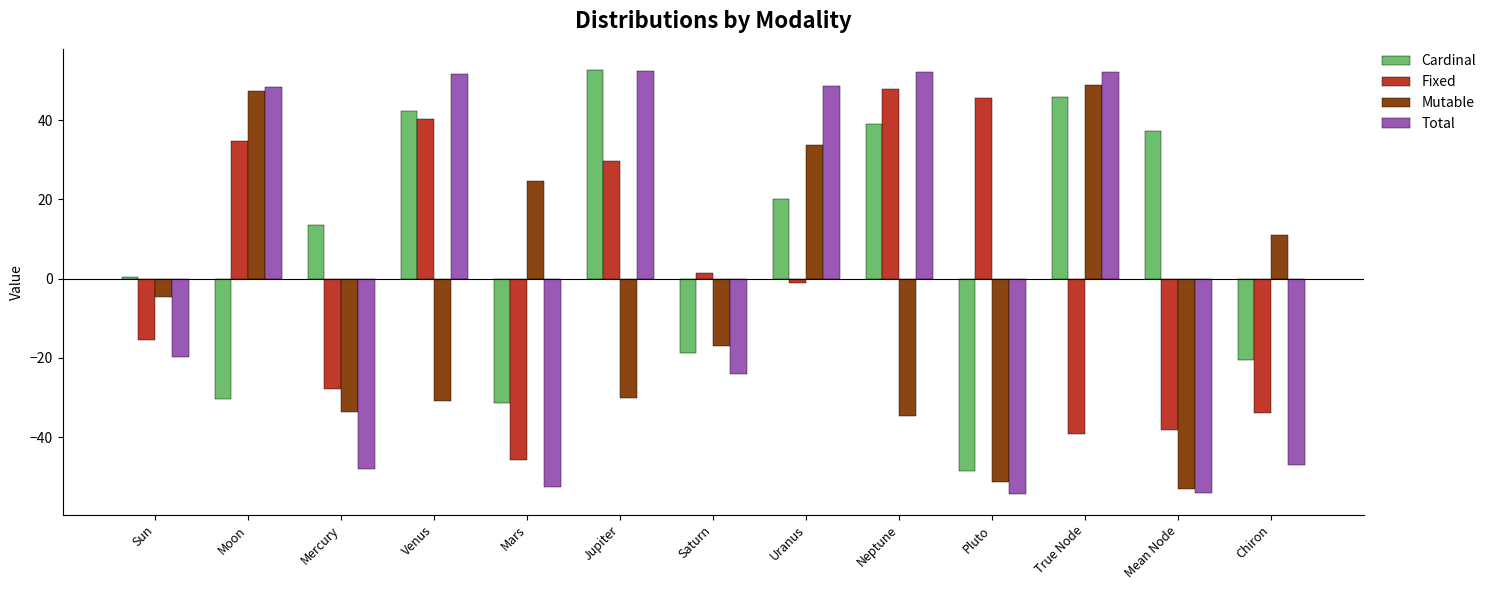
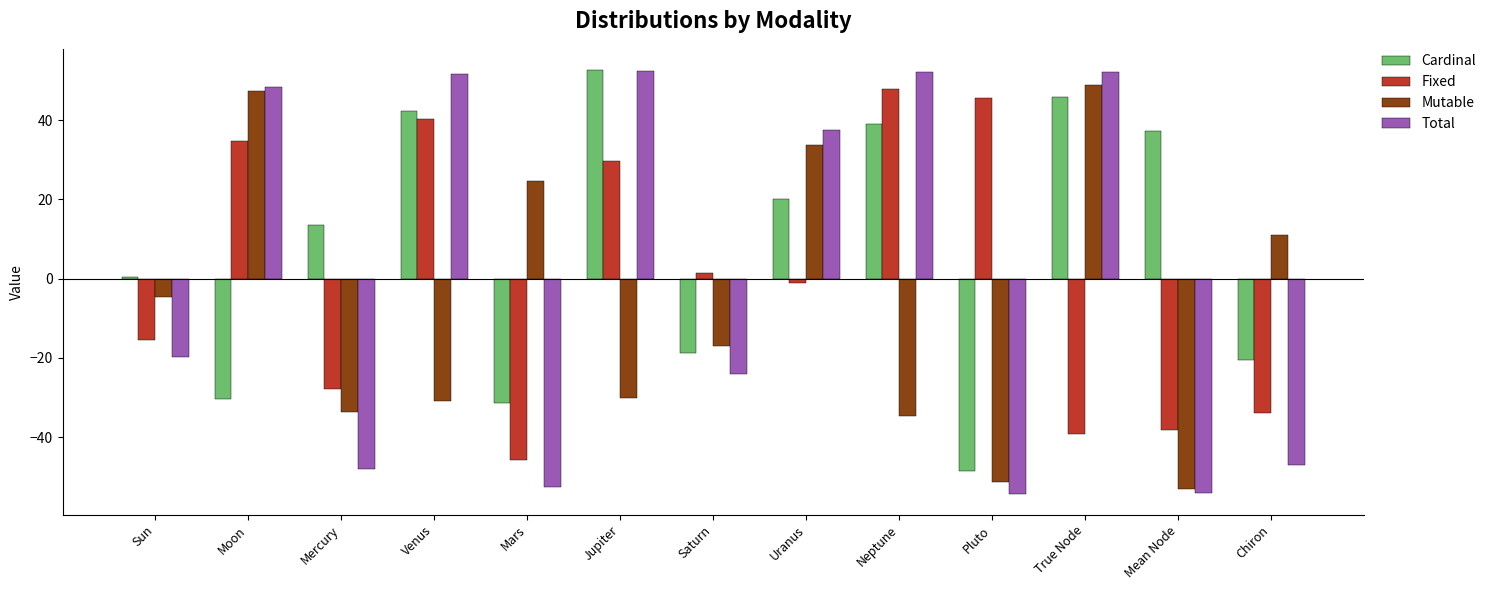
  {
    "Cardinal": {
      "Moon": -30,
      "Mercury": 14,
      "Venus": 42,
      "Mars": -31,
      "Jupiter": 53,
      "Saturn": -19,
      "Uranus": 20,
      "Neptune": 39,
      "Pluto": -49,
      "True Node": 46,
      "Mean Node": 37,
      "Chiron": -20
    },
    "Total": {
      "Sun": -20,
      "Moon": 48,
      "Mercury": -48,
      "Venus": 52,
      "Mars": -53,
      "Jupiter": 52,
      "Saturn": -24,
-     "Uranus": 49,
+     "Uranus": 37,
      "Neptune": 52,
      "Pluto": -54,
      "True Node": 52,
      "Mean Node": -54,
      "Chiron": -47
    }
  }
